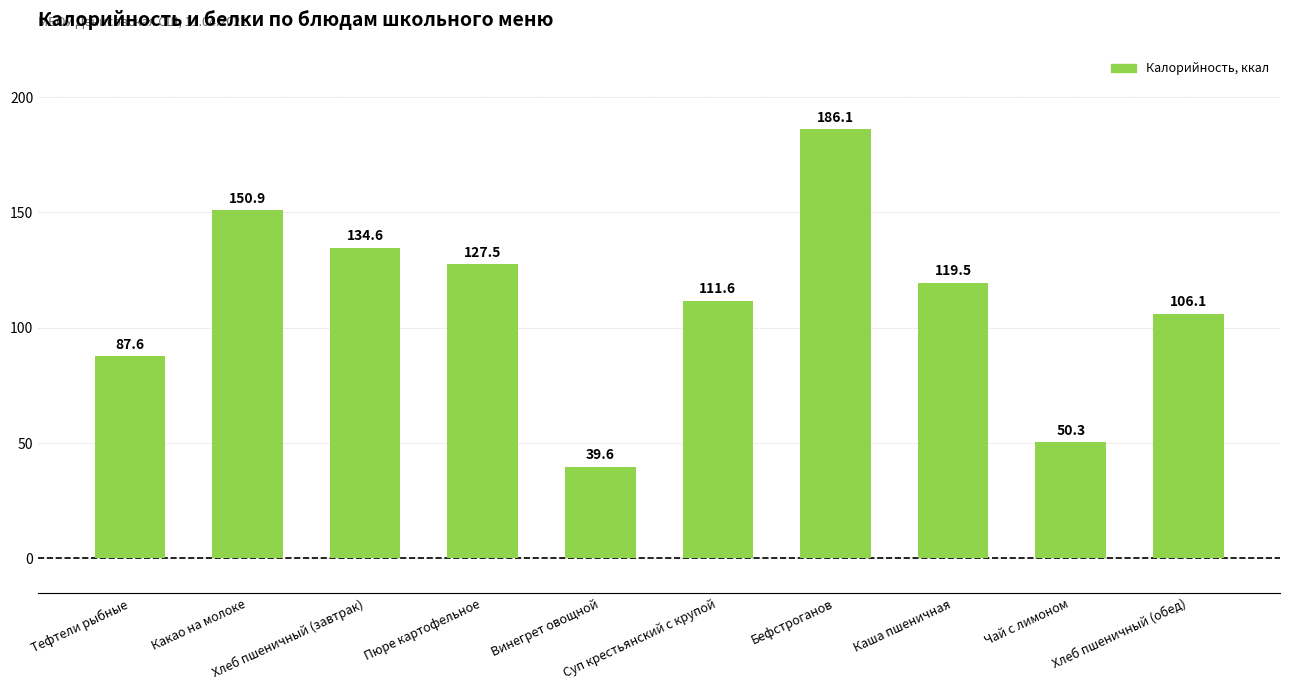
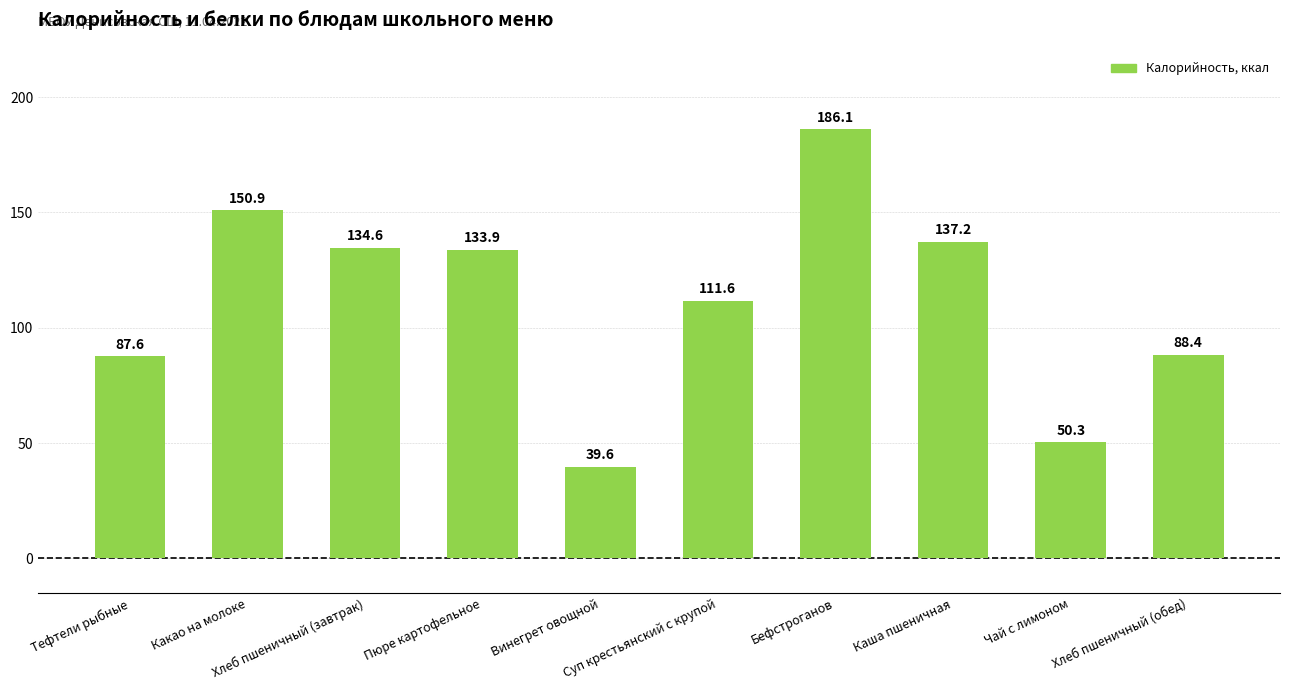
  {
    "Тефтели рыбные": 87.6,
    "Какао на молоке": 150.9,
    "Хлеб пшеничный (завтрак)": 134.6,
-   "Пюре картофельное": 127.5,
+   "Пюре картофельное": 133.9,
    "Винегрет овощной": 39.6,
    "Суп крестьянский с крупой": 111.6,
    "Бефстроганов": 186.1,
-   "Каша пшеничная": 119.5,
+   "Каша пшеничная": 137.2,
    "Чай с лимоном": 50.3,
-   "Хлеб пшеничный (обед)": 106.1
+   "Хлеб пшеничный (обед)": 88.4
  }
